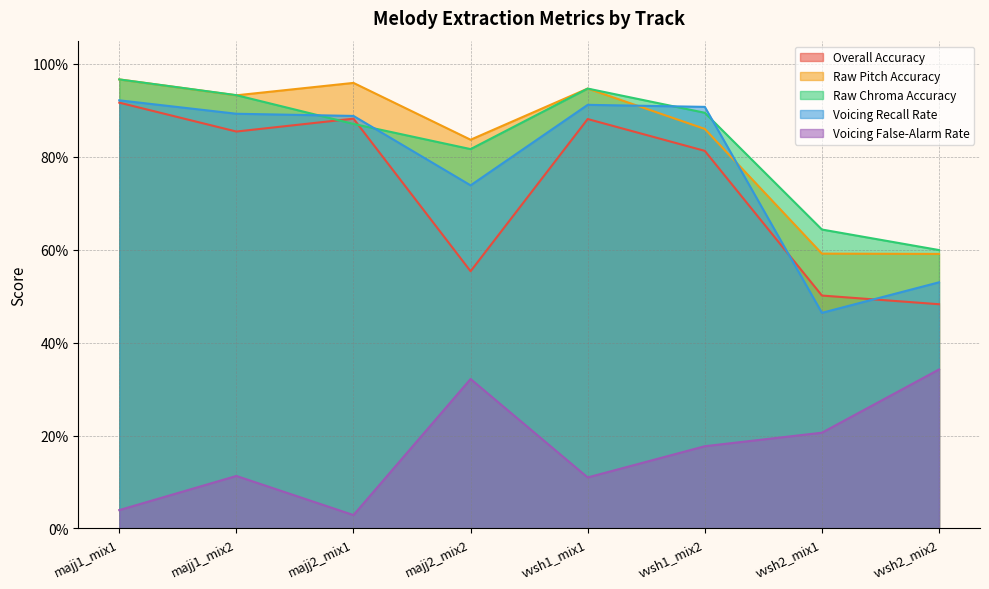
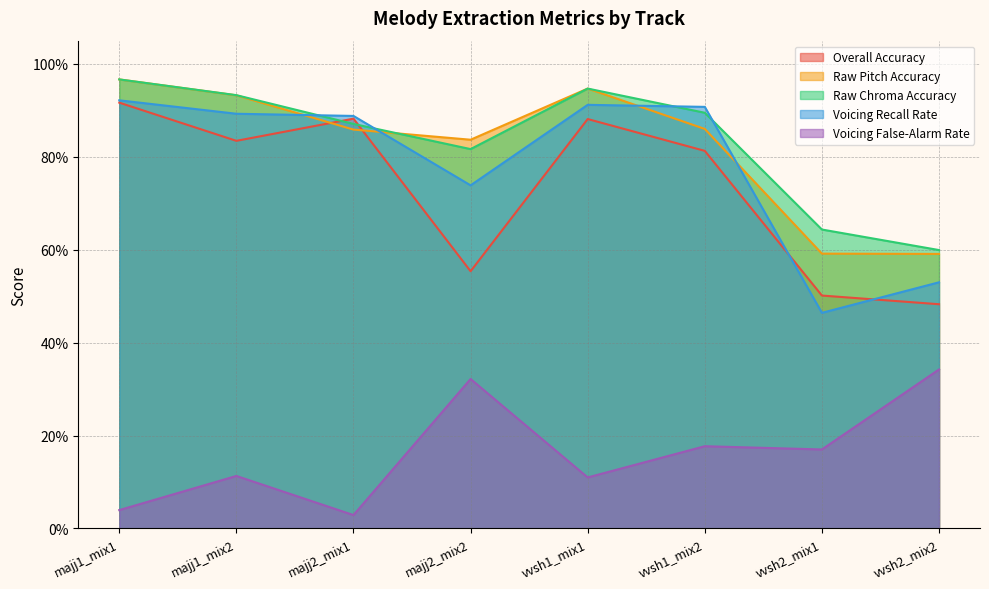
  {
    "Overall Accuracy": {
-     "majj1_mix2": "85%",
+     "majj1_mix2": "83%",
      "majj2_mix1": "88%",
      "majj2_mix2": "55%",
      "vvsh1_mix1": "88%",
      "vvsh1_mix2": "81%",
      "vvsh2_mix1": "50%",
      "vvsh2_mix2": "48%"
    },
    "Raw Pitch Accuracy": {
-     "majj2_mix1": "96%",
+     "majj2_mix1": "86%",
      "majj2_mix2": "84%",
      "vvsh1_mix2": "86%",
      "vvsh2_mix1": "59%",
      "vvsh2_mix2": "59%"
    },
    "Raw Chroma Accuracy": {
      "majj2_mix1": "87%",
      "majj2_mix2": "82%",
      "vvsh1_mix2": "89%",
      "vvsh2_mix1": "64%",
      "vvsh2_mix2": "60%"
    },
    "Voicing Recall Rate": {
      "majj1_mix2": "89%",
      "majj2_mix1": "89%",
      "majj2_mix2": "74%",
      "vvsh1_mix1": "91%",
      "vvsh1_mix2": "91%",
      "vvsh2_mix1": "46%",
      "vvsh2_mix2": "53%"
    },
    "Voicing False-Alarm Rate": {
      "majj1_mix1": "4%",
      "majj1_mix2": "11%",
      "majj2_mix1": "3%",
      "majj2_mix2": "32%",
      "vvsh1_mix1": "11%",
      "vvsh1_mix2": "18%",
-     "vvsh2_mix1": "21%",
+     "vvsh2_mix1": "17%",
      "vvsh2_mix2": "34%"
    }
  }
